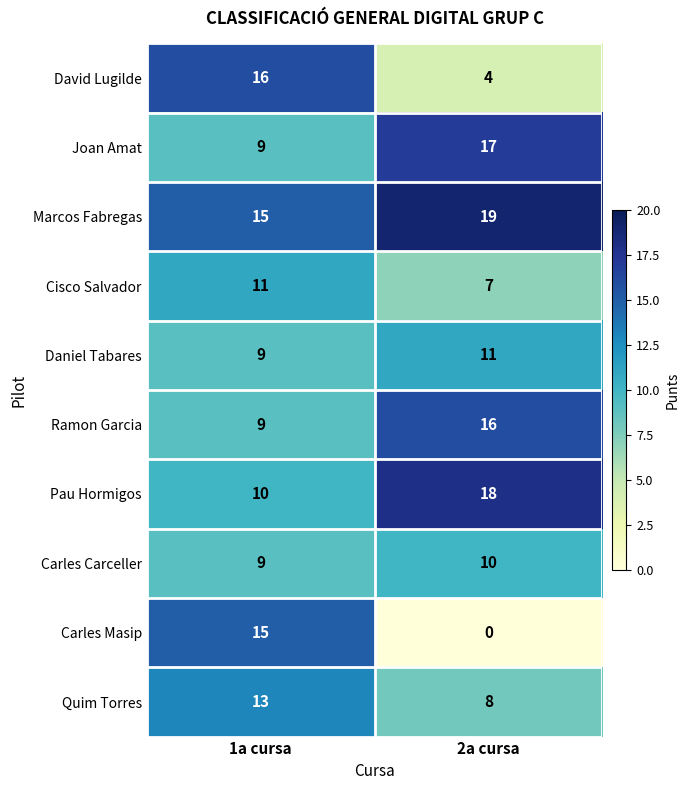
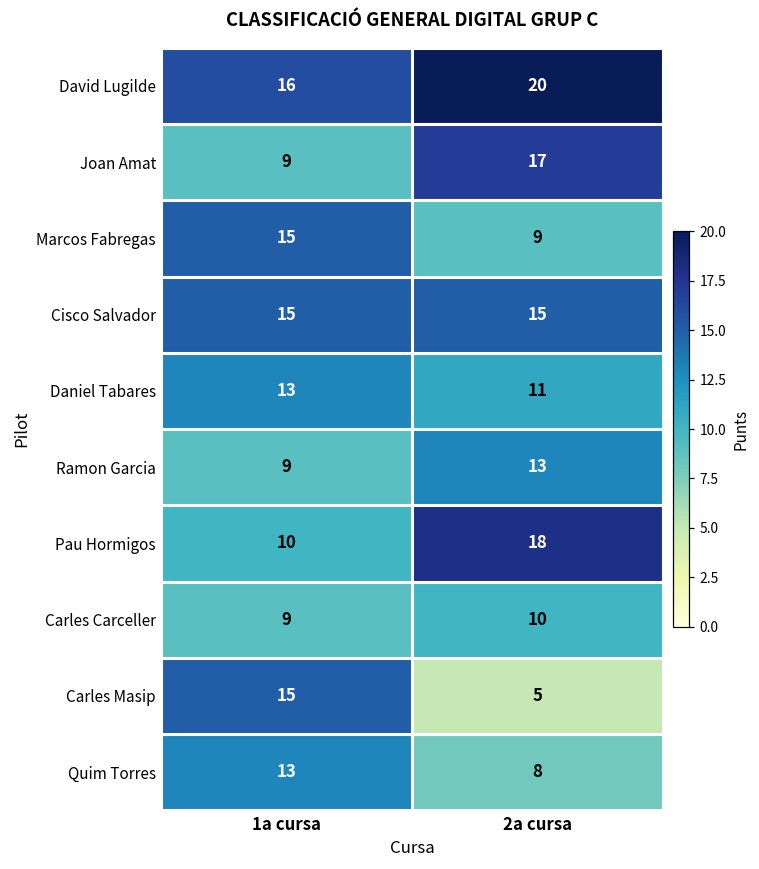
  {
    "David Lugilde": {
      "1a cursa": 16,
-     "2a cursa": 4
+     "2a cursa": 20
    },
    "Joan Amat": {
      "1a cursa": 9,
      "2a cursa": 17
    },
    "Marcos Fabregas": {
      "1a cursa": 15,
-     "2a cursa": 19
+     "2a cursa": 9
    },
    "Cisco Salvador": {
-     "1a cursa": 11,
-     "2a cursa": 7
+     "1a cursa": 15,
+     "2a cursa": 15
    },
    "Daniel Tabares": {
-     "1a cursa": 9,
+     "1a cursa": 13,
      "2a cursa": 11
    },
    "Ramon Garcia": {
      "1a cursa": 9,
-     "2a cursa": 16
+     "2a cursa": 13
    },
    "Pau Hormigos": {
      "1a cursa": 10,
      "2a cursa": 18
    },
    "Carles Carceller": {
      "1a cursa": 9,
      "2a cursa": 10
    },
    "Carles Masip": {
      "1a cursa": 15,
-     "2a cursa": 0
+     "2a cursa": 5
    },
    "Quim Torres": {
      "1a cursa": 13,
      "2a cursa": 8
    }
  }
